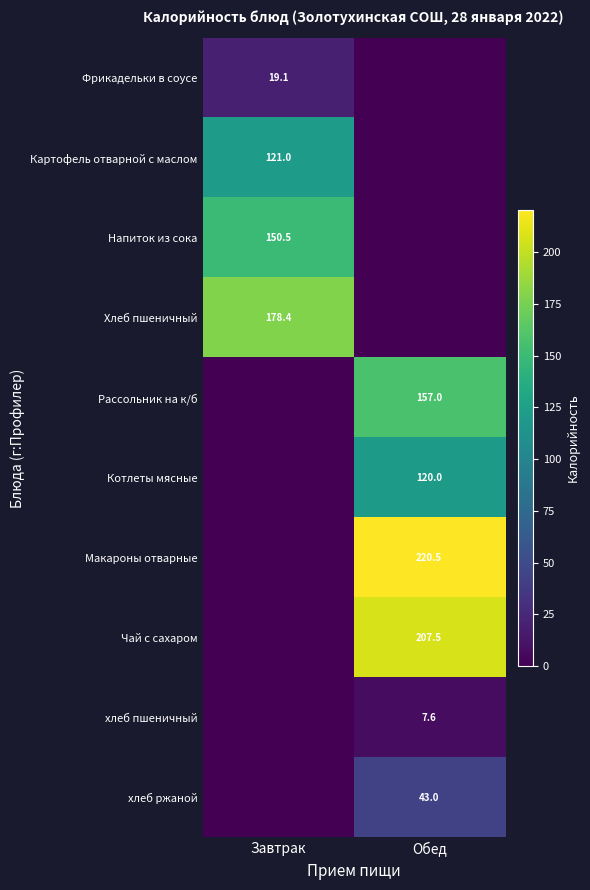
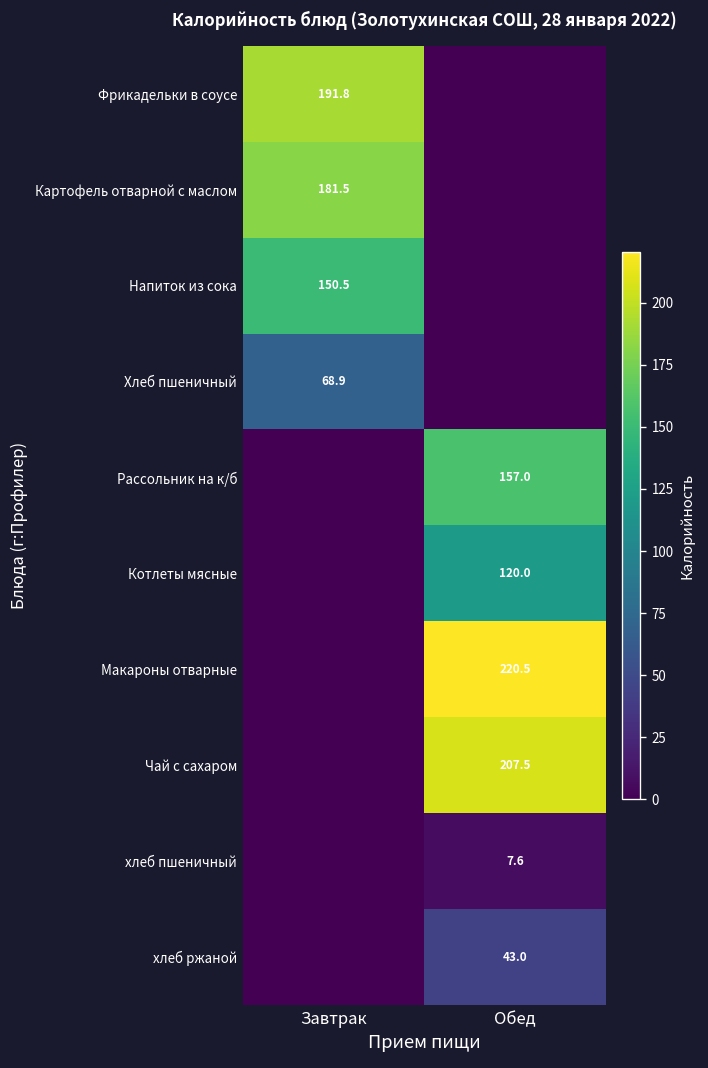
  {
    "Фрикадельки в соусе": {
-     "Завтрак": 19.1
+     "Завтрак": 191.8
    },
    "Картофель отварной с маслом": {
-     "Завтрак": 121.0
+     "Завтрак": 181.5
    },
    "Напиток из сока": {
      "Завтрак": 150.5
    },
    "Хлеб пшеничный": {
-     "Завтрак": 178.4
+     "Завтрак": 68.9
    },
    "Рассольник на к/б": {
      "Обед": 157.0
    },
    "Котлеты мясные": {
      "Обед": 120.0
    },
    "Макароны отварные": {
      "Обед": 220.5
    },
    "Чай с сахаром": {
      "Обед": 207.5
    },
    "хлеб пшеничный": {
      "Обед": 7.6
    },
    "хлеб ржаной": {
      "Обед": 43.0
    }
  }
